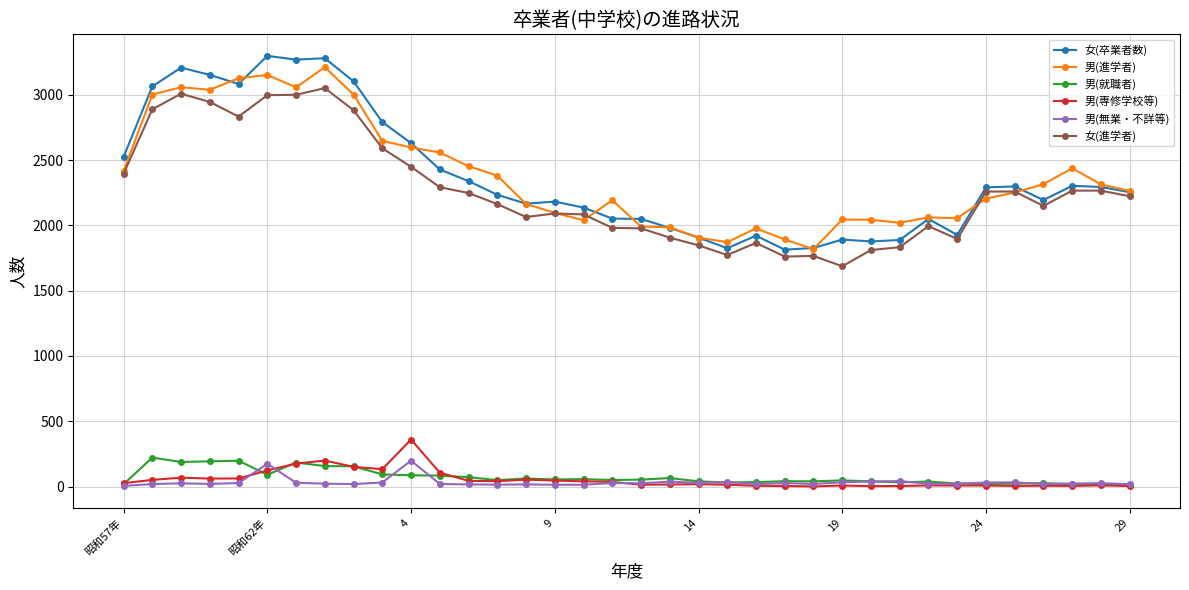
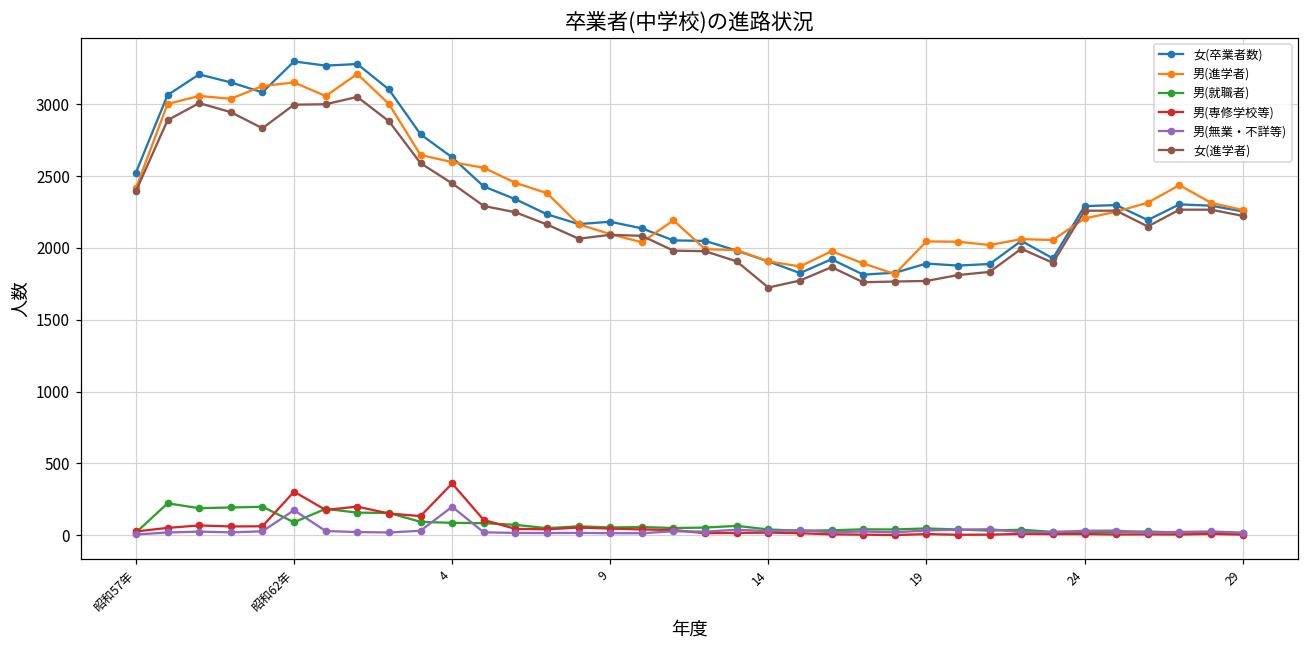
  {
    "女(卒業者数)": {
      "昭和57年": 2520,
      "昭和62年": 3300,
      "4": 2630,
      "9": 2180,
      "19": 1890,
      "24": 2290
    },
    "男(進学者)": {
      "昭和57年": 2420,
      "昭和62年": 3150,
      "4": 2600,
      "19": 2050,
      "24": 2210
    },
    "男(就職者)": {
      "昭和62年": 90,
      "4": 90
    },
    "男(専修学校等)": {
-     "昭和62年": 120,
+     "昭和62年": 300,
      "4": 360,
      "19": 10
    },
    "男(無業・不詳等)": {
      "昭和62年": 170,
      "4": 200,
      "9": 10
    },
    "女(進学者)": {
      "昭和57年": 2400,
      "昭和62年": 3000,
      "4": 2450,
-     "14": 1850,
-     "19": 1690,
+     "14": 1720,
+     "19": 1770,
      "24": 2260,
      "29": 2220
    }
  }
